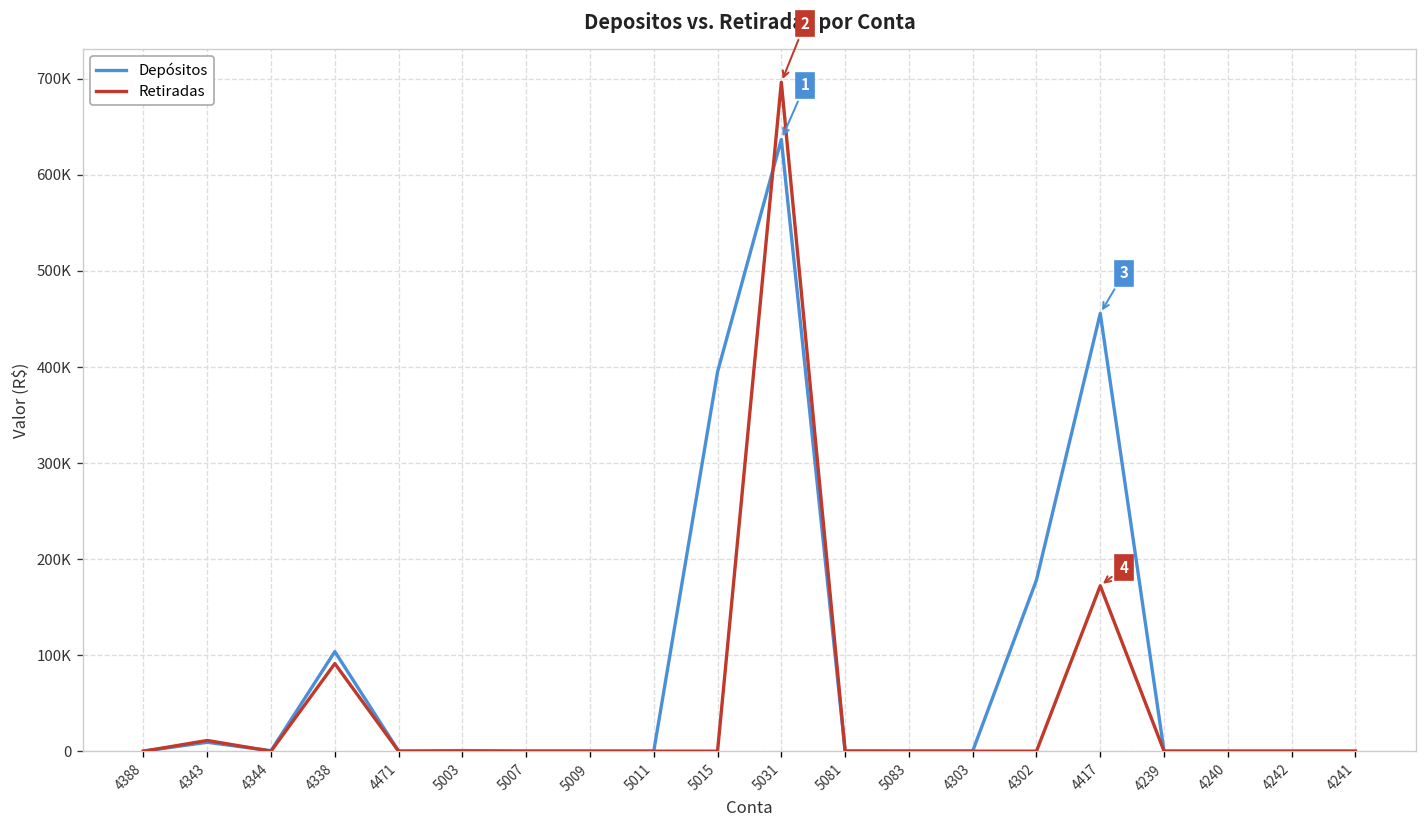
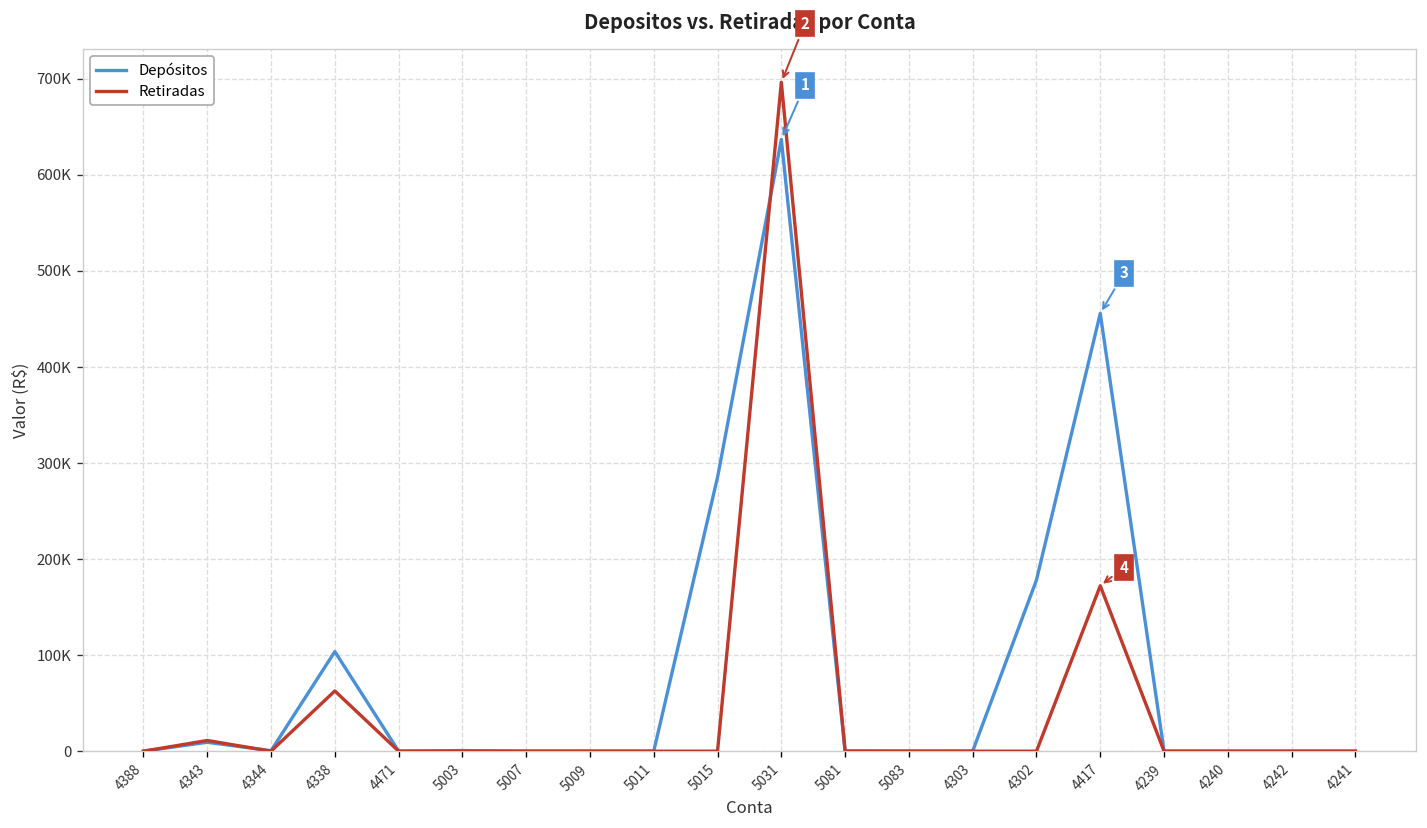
  {
    "Depósitos": {
      "4338": 100000,
-     "5015": 390000,
+     "5015": 290000,
      "5031": 640000,
      "4302": 180000,
      "4417": 460000
    },
    "Retiradas": {
-     "4338": 90000,
+     "4338": 60000,
      "5015": 0,
      "5031": 700000,
      "4302": 0
    }
  }
